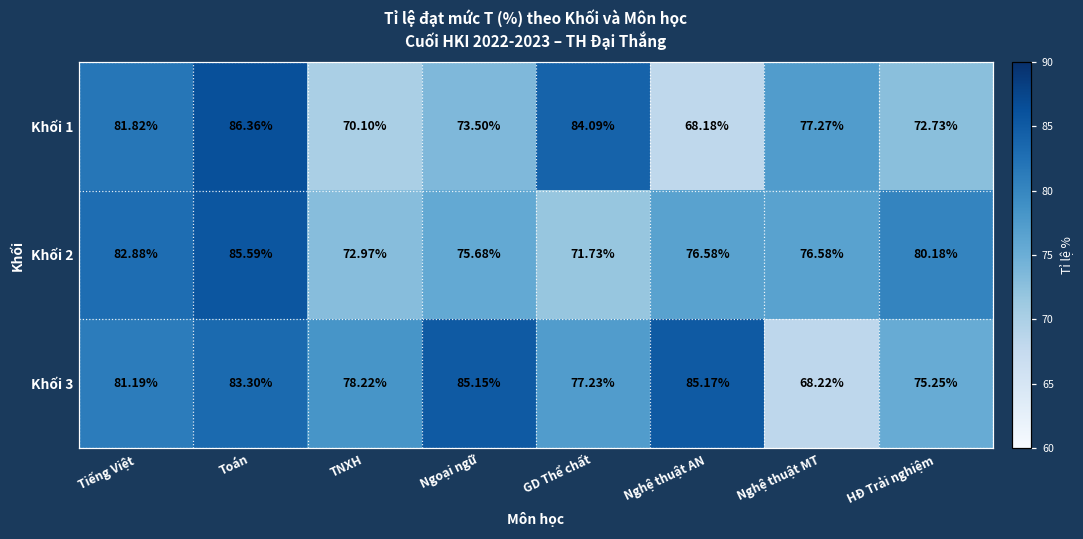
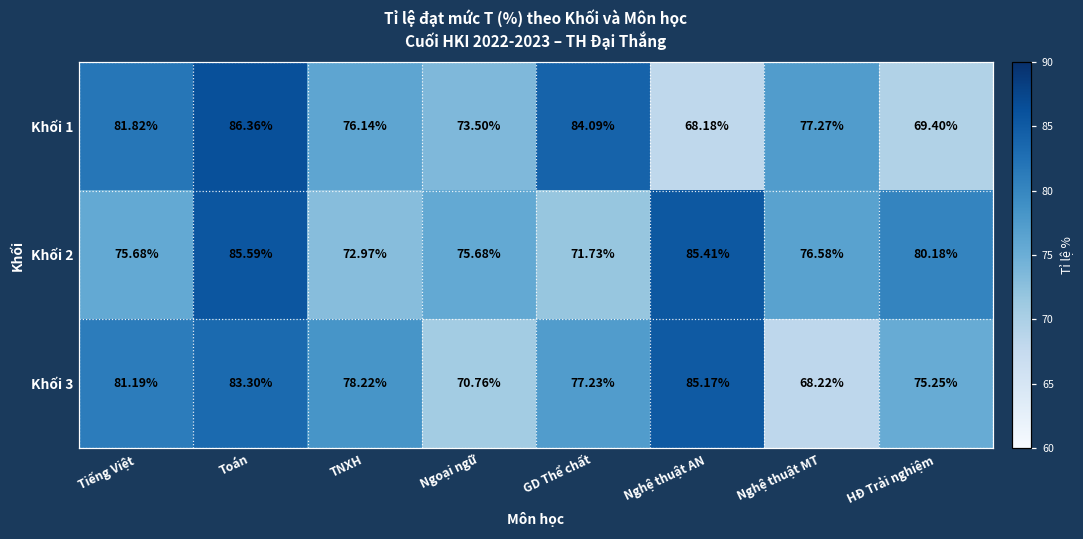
  {
    "Khối 1": {
      "Tiếng Việt": "81.82%",
      "Toán": "86.36%",
-     "TNXH": "70.10%",
+     "TNXH": "76.14%",
      "Ngoại ngữ": "73.50%",
      "GD Thể chất": "84.09%",
      "Nghệ thuật AN": "68.18%",
      "Nghệ thuật MT": "77.27%",
-     "HĐ Trải nghiệm": "72.73%"
+     "HĐ Trải nghiệm": "69.40%"
    },
    "Khối 2": {
-     "Tiếng Việt": "82.88%",
+     "Tiếng Việt": "75.68%",
      "Toán": "85.59%",
      "TNXH": "72.97%",
      "Ngoại ngữ": "75.68%",
      "GD Thể chất": "71.73%",
-     "Nghệ thuật AN": "76.58%",
+     "Nghệ thuật AN": "85.41%",
      "Nghệ thuật MT": "76.58%",
      "HĐ Trải nghiệm": "80.18%"
    },
    "Khối 3": {
      "Tiếng Việt": "81.19%",
      "Toán": "83.30%",
      "TNXH": "78.22%",
-     "Ngoại ngữ": "85.15%",
+     "Ngoại ngữ": "70.76%",
      "GD Thể chất": "77.23%",
      "Nghệ thuật AN": "85.17%",
      "Nghệ thuật MT": "68.22%",
      "HĐ Trải nghiệm": "75.25%"
    }
  }
